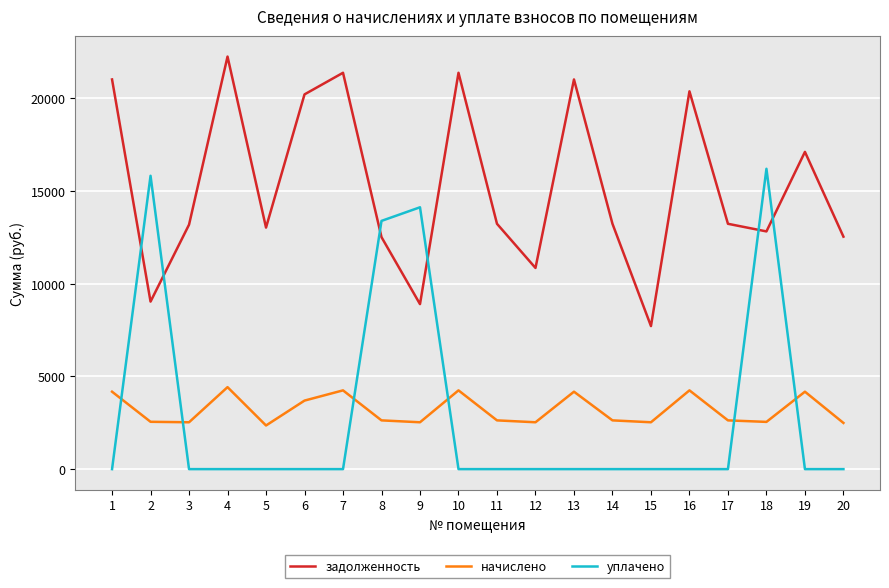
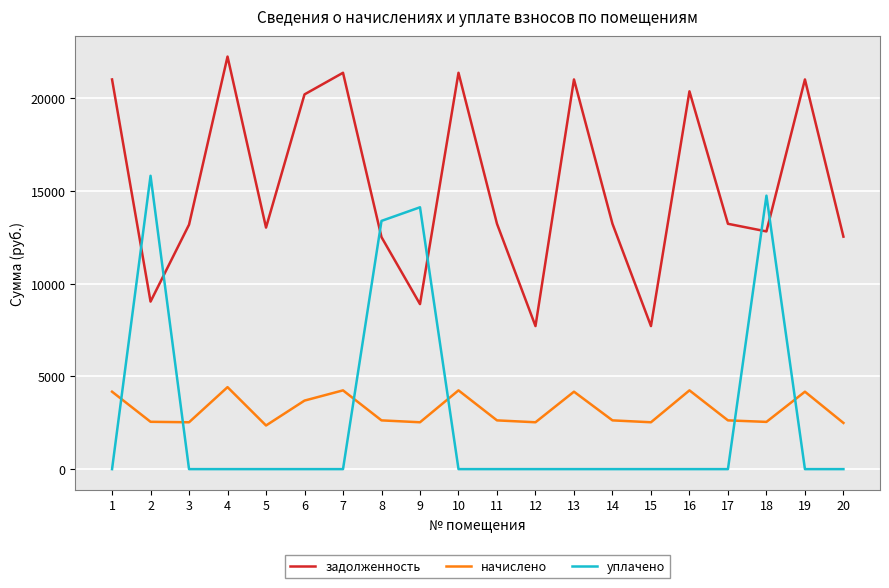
  {
    "задолженность": {
      "1": 21000,
      "2": 9000,
      "3": 13200,
      "4": 22200,
      "5": 13000,
      "6": 20200,
      "7": 21400,
      "8": 12500,
      "9": 8900,
      "10": 21400,
      "11": 13200,
-     "12": 10800,
+     "12": 7700,
      "13": 21000,
      "14": 13200,
      "15": 7700,
      "16": 20400,
      "17": 13200,
      "18": 12800,
-     "19": 17100,
+     "19": 21000,
      "20": 12500
    },
    "начислено": {
      "1": 4200,
      "2": 2600,
      "3": 2500,
      "4": 4400,
      "5": 2400,
      "6": 3700,
      "7": 4200,
      "8": 2600,
      "9": 2500,
      "10": 4200,
      "11": 2600,
      "12": 2500,
      "13": 4200,
      "14": 2600,
      "15": 2500,
      "16": 4200,
      "17": 2600,
      "18": 2500,
      "19": 4200,
      "20": 2500
    },
    "уплачено": {
      "1": 0,
      "2": 15800,
      "3": 0,
      "4": 0,
      "5": 0,
      "6": 0,
      "7": 0,
      "8": 13400,
      "9": 14100,
      "10": 0,
      "11": 0,
      "12": 0,
      "13": 0,
      "14": 0,
      "15": 0,
      "16": 0,
      "17": 0,
-     "18": 16200,
+     "18": 14700,
      "19": 0,
      "20": 0
    }
  }
